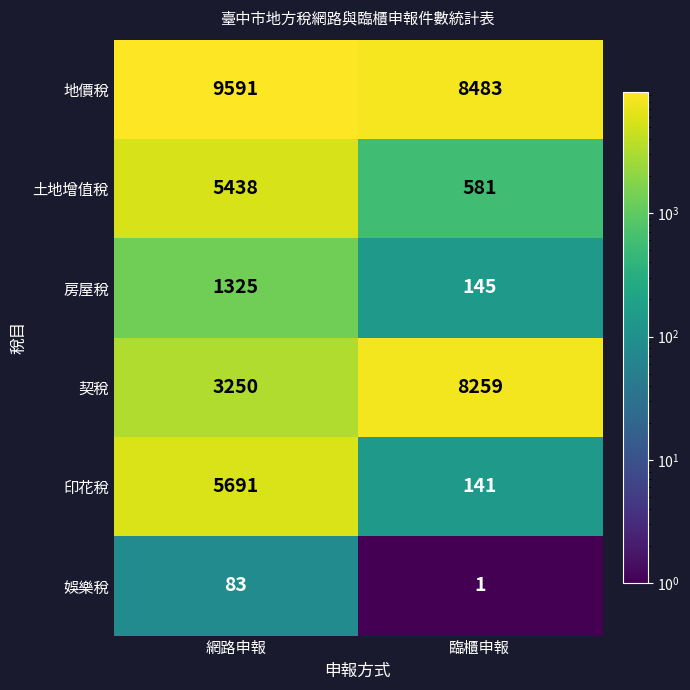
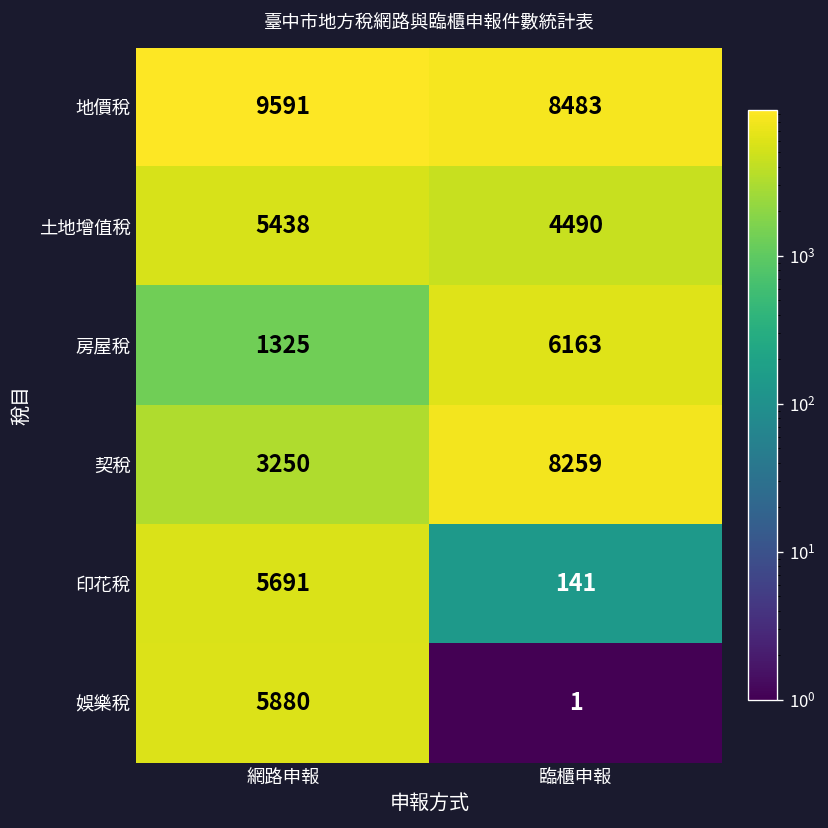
  {
    "地價稅": {
      "網路申報": 9591,
      "臨櫃申報": 8483
    },
    "土地增值稅": {
      "網路申報": 5438,
-     "臨櫃申報": 581
+     "臨櫃申報": 4490
    },
    "房屋稅": {
      "網路申報": 1325,
-     "臨櫃申報": 145
+     "臨櫃申報": 6163
    },
    "契稅": {
      "網路申報": 3250,
      "臨櫃申報": 8259
    },
    "印花稅": {
      "網路申報": 5691,
      "臨櫃申報": 141
    },
    "娛樂稅": {
-     "網路申報": 83,
+     "網路申報": 5880,
      "臨櫃申報": 1
    }
  }
